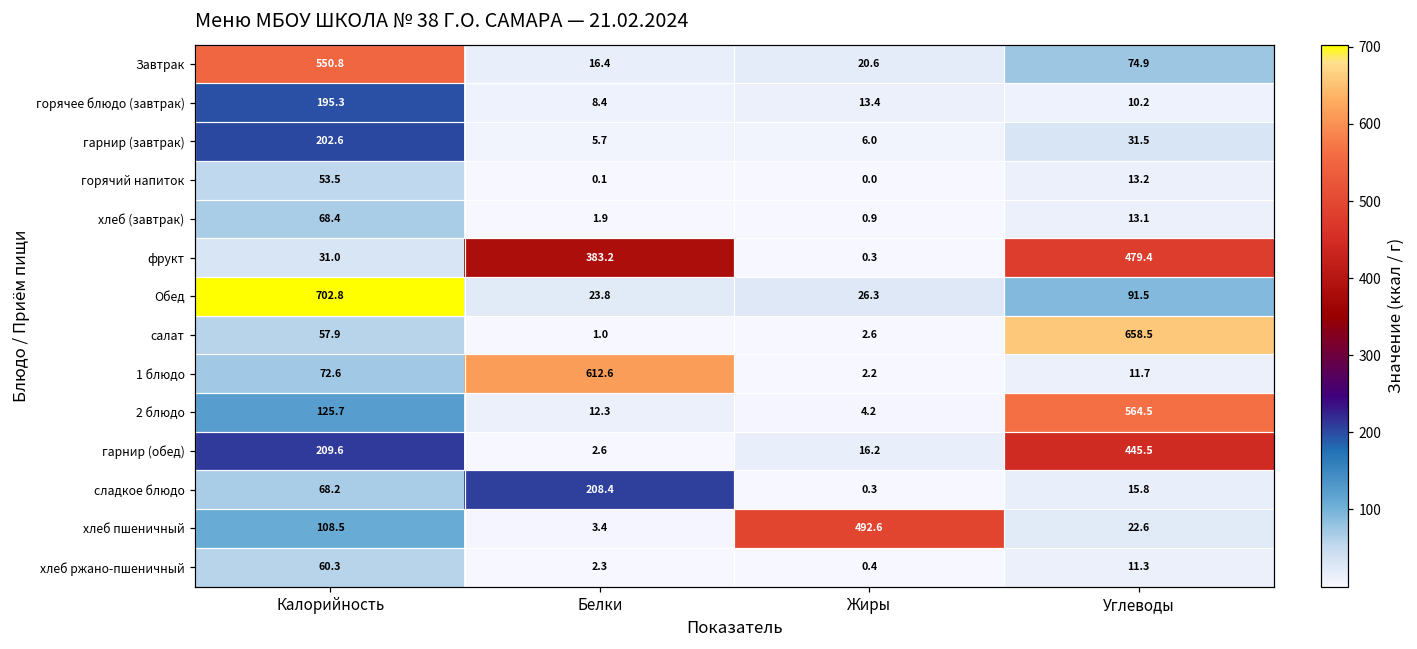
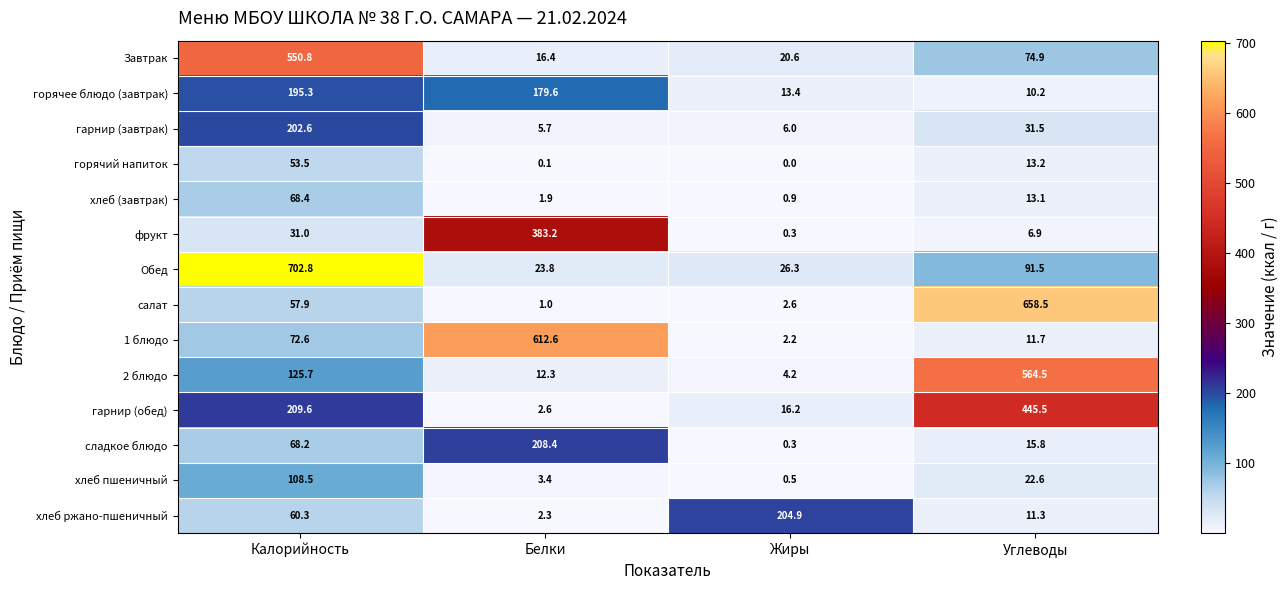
  {
    "Завтрак": {
      "Калорийность": 550.8,
      "Белки": 16.4,
      "Жиры": 20.6,
      "Углеводы": 74.9
    },
    "горячее блюдо (завтрак)": {
      "Калорийность": 195.3,
-     "Белки": 8.4,
+     "Белки": 179.6,
      "Жиры": 13.4,
      "Углеводы": 10.2
    },
    "гарнир (завтрак)": {
      "Калорийность": 202.6,
      "Белки": 5.7,
      "Жиры": 6.0,
      "Углеводы": 31.5
    },
    "горячий напиток": {
      "Калорийность": 53.5,
      "Белки": 0.1,
      "Жиры": 0.0,
      "Углеводы": 13.2
    },
    "хлеб (завтрак)": {
      "Калорийность": 68.4,
      "Белки": 1.9,
      "Жиры": 0.9,
      "Углеводы": 13.1
    },
    "фрукт": {
      "Калорийность": 31.0,
      "Белки": 383.2,
      "Жиры": 0.3,
-     "Углеводы": 479.4
+     "Углеводы": 6.9
    },
    "Обед": {
      "Калорийность": 702.8,
      "Белки": 23.8,
      "Жиры": 26.3,
      "Углеводы": 91.5
    },
    "салат": {
      "Калорийность": 57.9,
      "Белки": 1.0,
      "Жиры": 2.6,
      "Углеводы": 658.5
    },
    "1 блюдо": {
      "Калорийность": 72.6,
      "Белки": 612.6,
      "Жиры": 2.2,
      "Углеводы": 11.7
    },
    "2 блюдо": {
      "Калорийность": 125.7,
      "Белки": 12.3,
      "Жиры": 4.2,
      "Углеводы": 564.5
    },
    "гарнир (обед)": {
      "Калорийность": 209.6,
      "Белки": 2.6,
      "Жиры": 16.2,
      "Углеводы": 445.5
    },
    "сладкое блюдо": {
      "Калорийность": 68.2,
      "Белки": 208.4,
      "Жиры": 0.3,
      "Углеводы": 15.8
    },
    "хлеб пшеничный": {
      "Калорийность": 108.5,
      "Белки": 3.4,
-     "Жиры": 492.6,
+     "Жиры": 0.5,
      "Углеводы": 22.6
    },
    "хлеб ржано-пшеничный": {
      "Калорийность": 60.3,
      "Белки": 2.3,
-     "Жиры": 0.4,
+     "Жиры": 204.9,
      "Углеводы": 11.3
    }
  }
